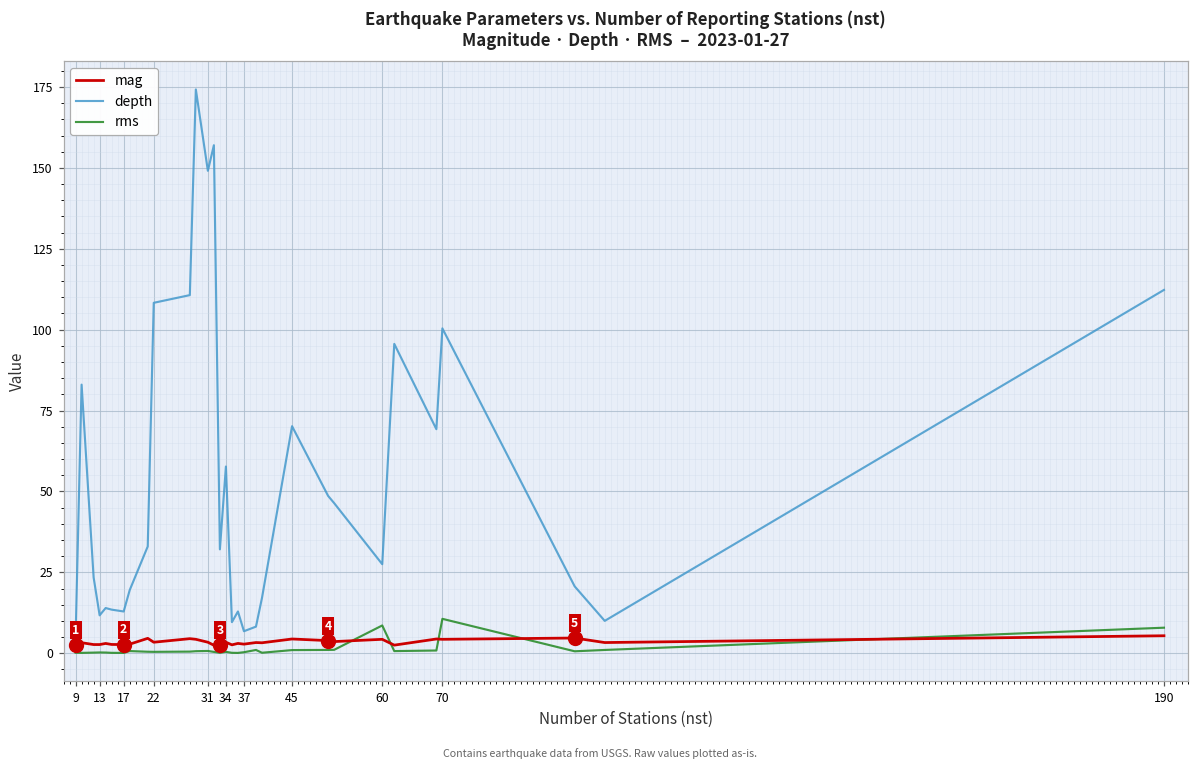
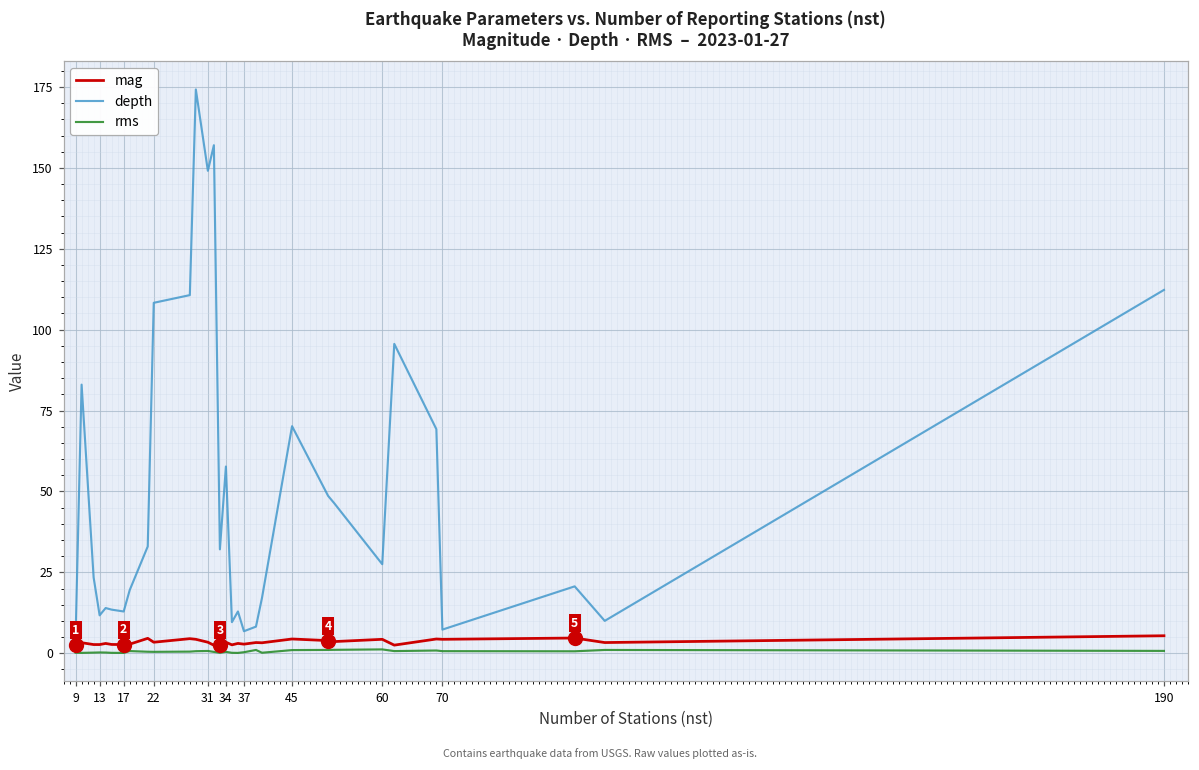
  {
    "depth": {
      "13": 12,
      "17": 13,
      "22": 108,
      "31": 149,
      "34": 58,
      "37": 7,
      "45": 70,
      "60": 28,
-     "70": 100,
+     "70": 7,
      "190": 112
    },
    "rms": {
      "9": 0,
      "13": 0,
      "17": 0,
      "22": 0,
      "31": 1,
      "34": 0,
      "37": 0,
      "45": 1,
-     "60": 9,
-     "70": 11,
-     "190": 8
+     "60": 1,
+     "70": 1,
+     "190": 1
    }
  }
